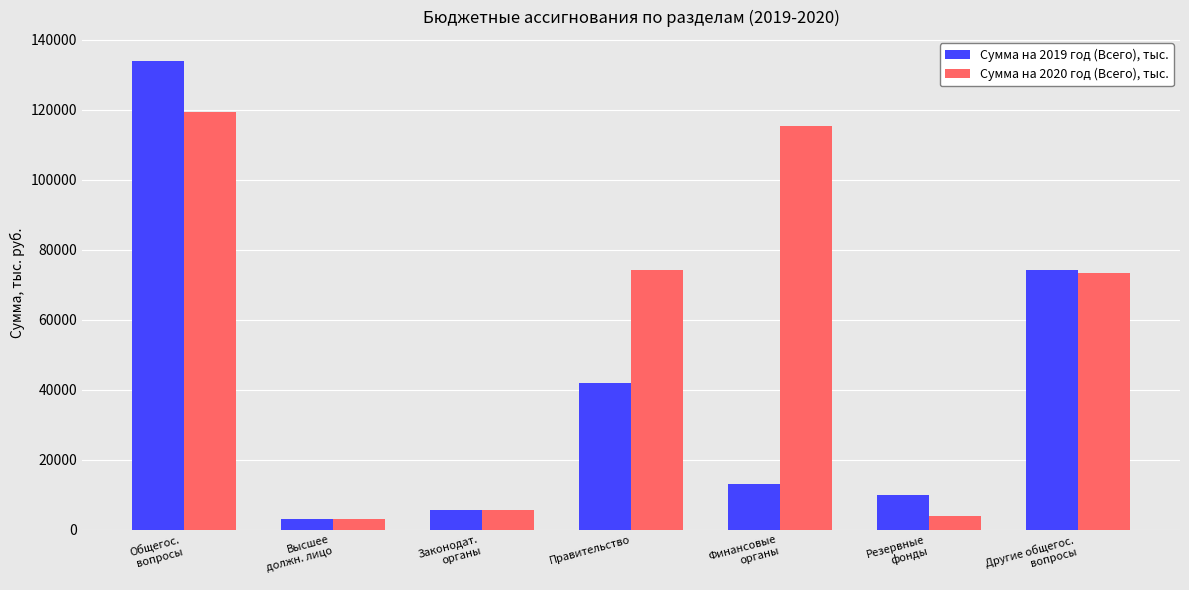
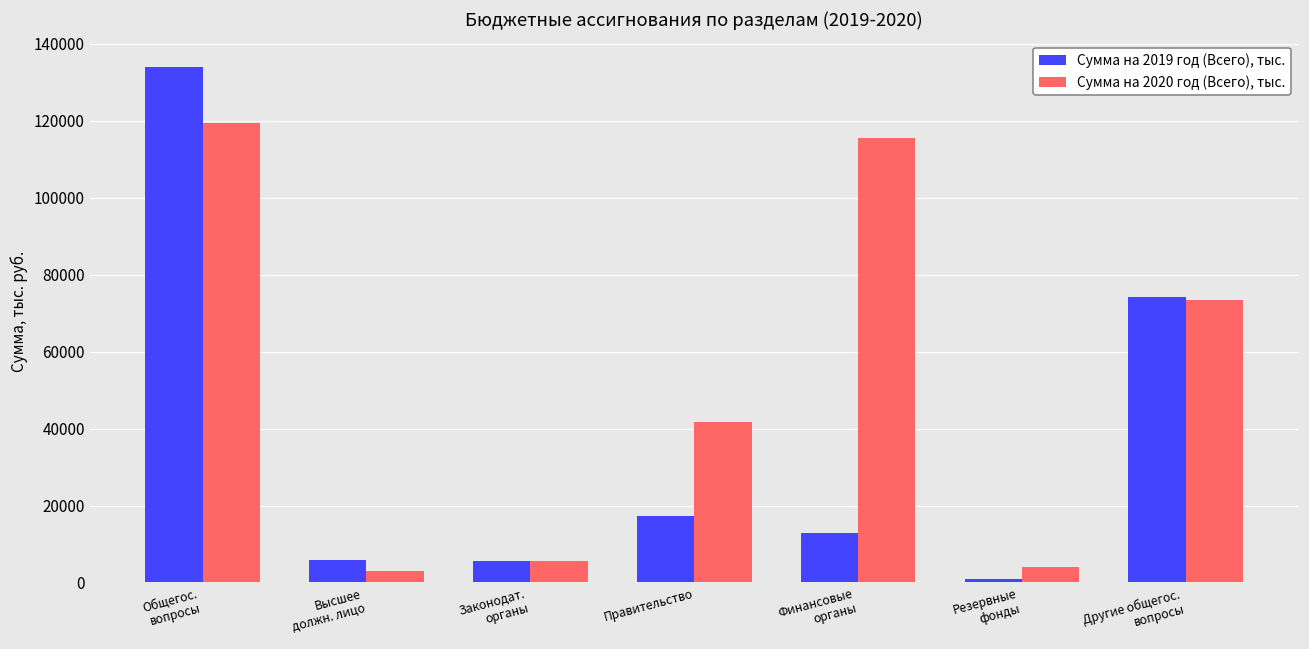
  {
    "Сумма на 2019 год (Всего), тыс.": {
      "Общегос. вопросы": 134000,
-     "Высшее должн. лицо": 3000,
+     "Высшее должн. лицо": 6000,
      "Законодат. органы": 6000,
-     "Правительство": 42000,
+     "Правительство": 17000,
      "Финансовые органы": 13000,
-     "Резервные фонды": 10000,
+     "Резервные фонды": 1000,
      "Другие общегос. вопросы": 74000
    },
    "Сумма на 2020 год (Всего), тыс.": {
      "Общегос. вопросы": 119000,
      "Высшее должн. лицо": 3000,
      "Законодат. органы": 6000,
-     "Правительство": 74000,
+     "Правительство": 42000,
      "Финансовые органы": 115000,
      "Резервные фонды": 4000,
      "Другие общегос. вопросы": 73000
    }
  }
